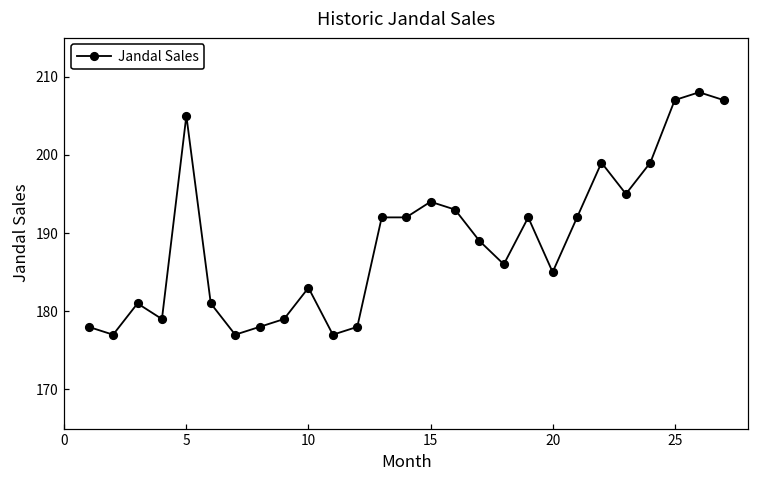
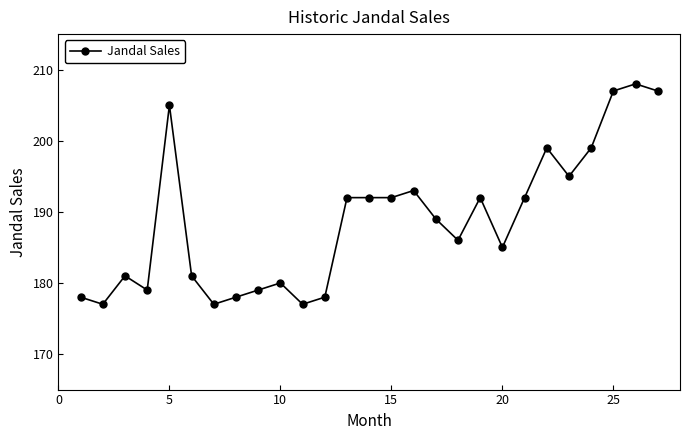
  {
    "5": 205,
-   "10": 183,
-   "15": 194,
+   "10": 180,
+   "15": 192,
    "20": 185,
    "25": 207
  }
